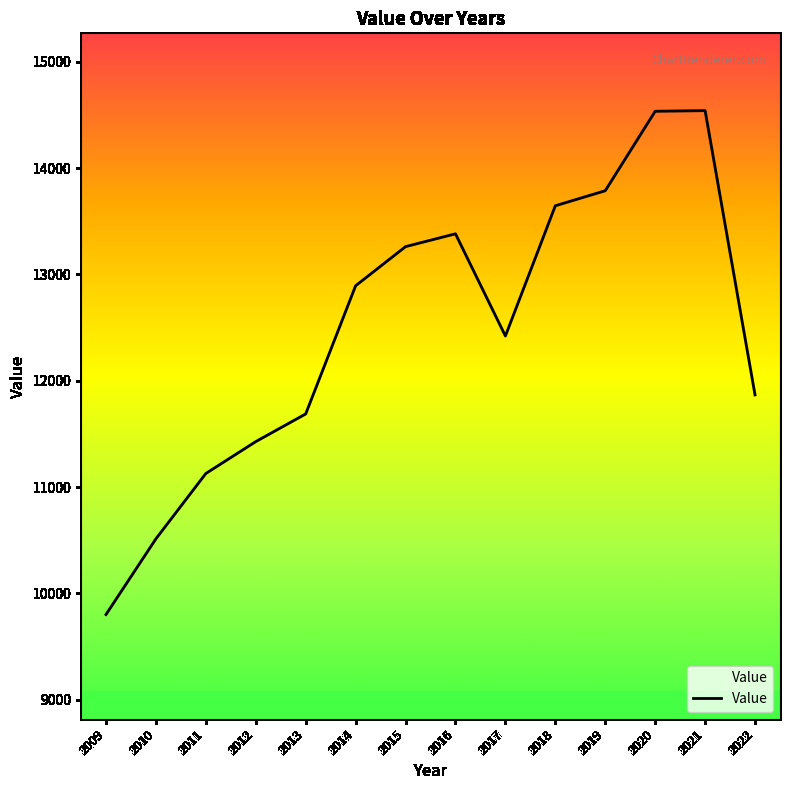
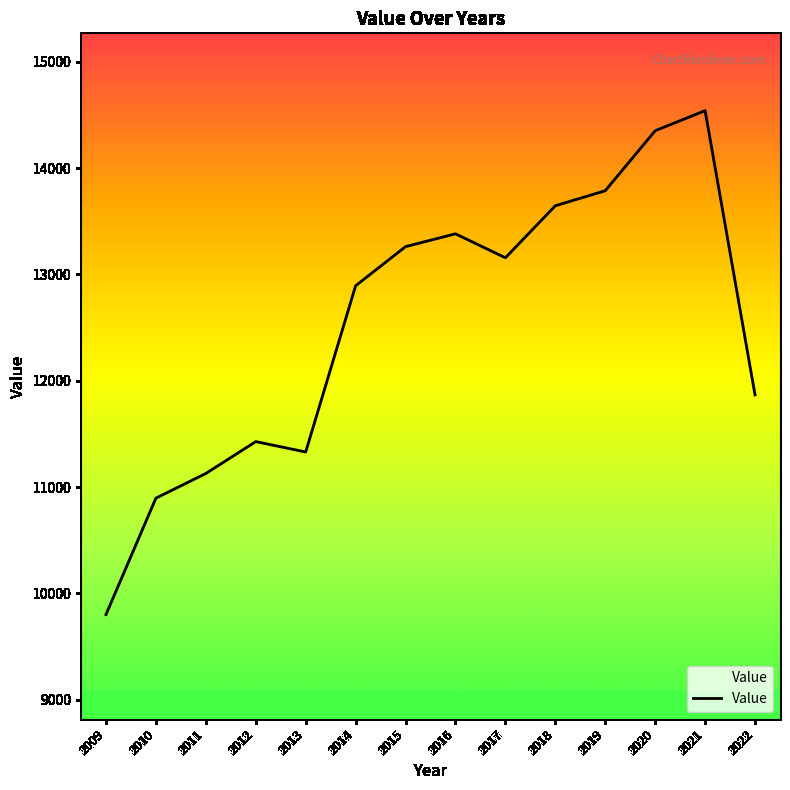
  {
    "2009": 9800,
-   "2010": 10510,
+   "2010": 10900,
    "2011": 11130,
    "2012": 11430,
-   "2013": 11690,
+   "2013": 11330,
    "2014": 12890,
    "2015": 13260,
    "2016": 13380,
-   "2017": 12420,
+   "2017": 13160,
    "2018": 13650,
    "2019": 13790,
-   "2020": 14540,
+   "2020": 14350,
    "2021": 14540,
    "2022": 11870
  }
